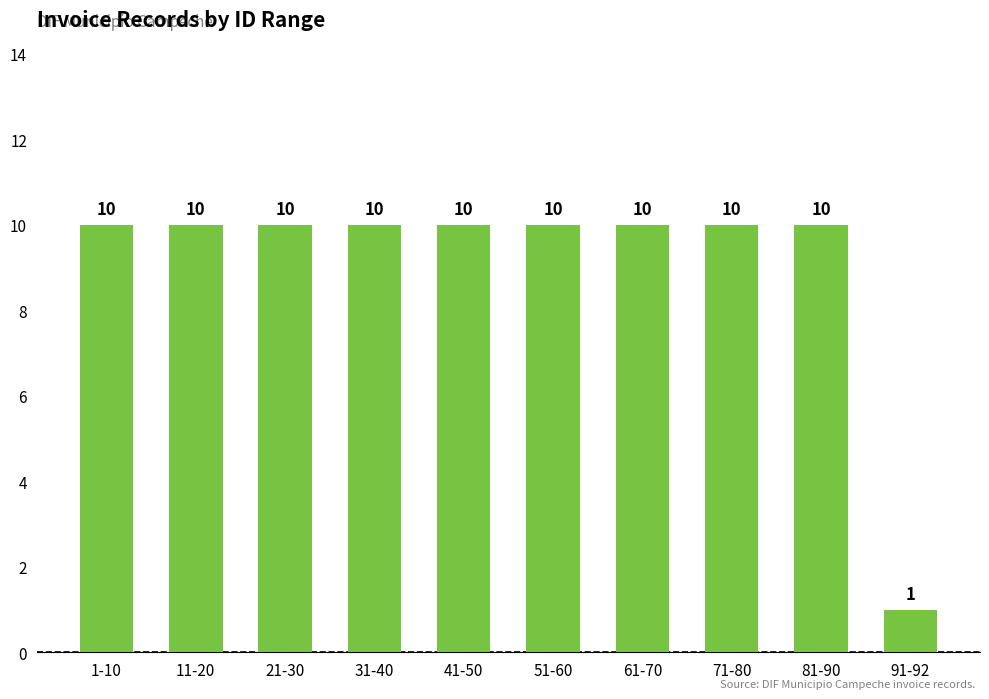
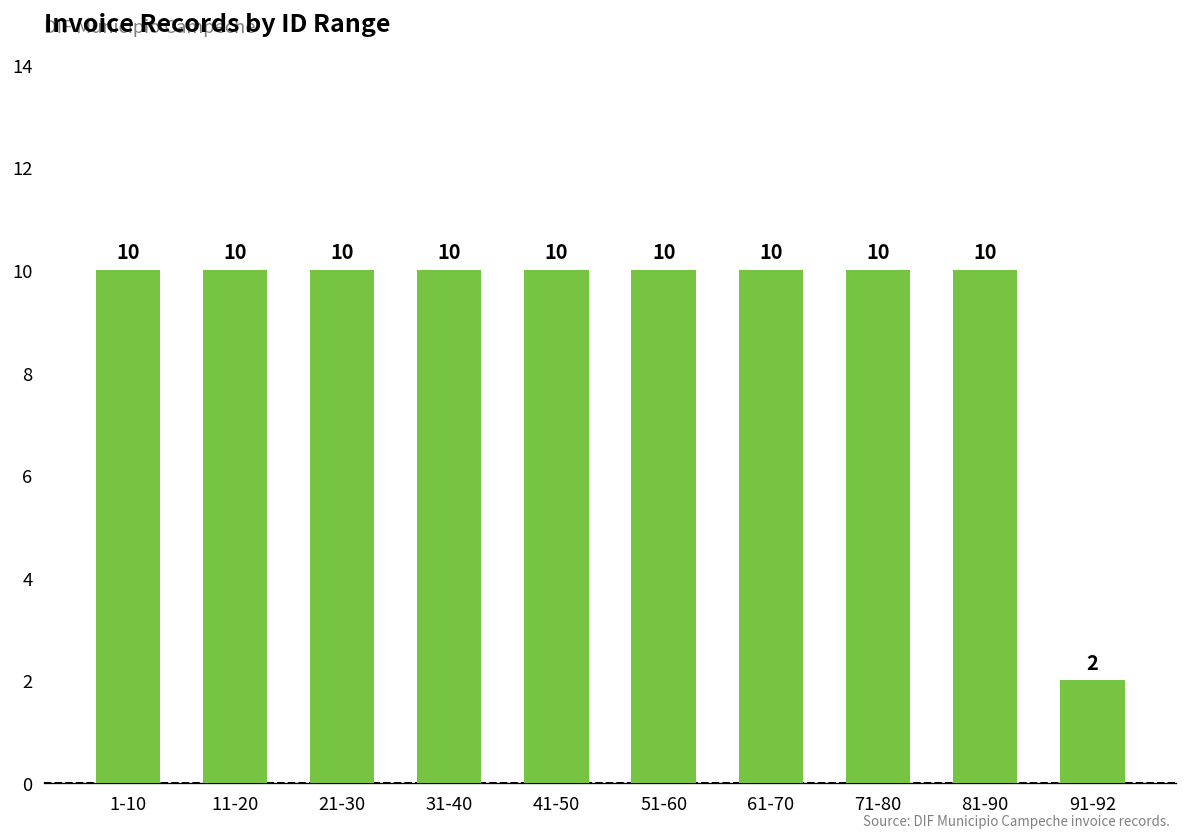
  {
    "1-10": 10,
    "11-20": 10,
    "21-30": 10,
    "31-40": 10,
    "41-50": 10,
    "51-60": 10,
    "61-70": 10,
    "71-80": 10,
    "81-90": 10,
-   "91-92": 1
+   "91-92": 2
  }
